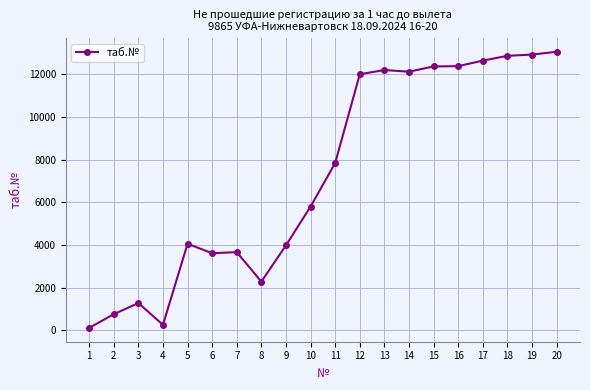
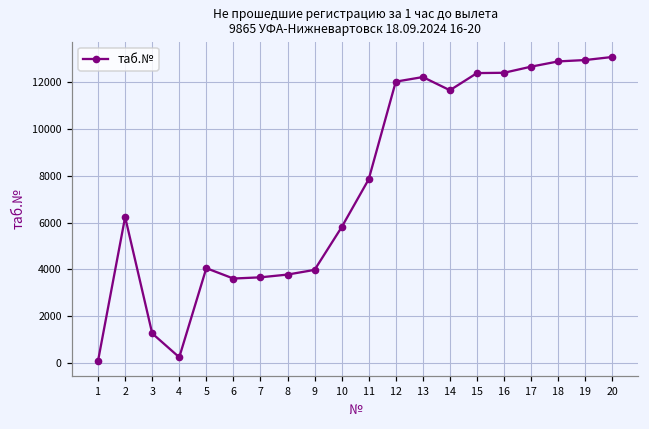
  {
    "1": 100,
-   "2": 800,
+   "2": 6200,
    "3": 1300,
    "4": 300,
    "5": 4100,
    "6": 3600,
    "7": 3700,
-   "8": 2300,
+   "8": 3800,
    "9": 4000,
    "10": 5800,
    "11": 7800,
    "12": 12000,
    "13": 12200,
-   "14": 12100,
+   "14": 11600,
    "15": 12400,
    "16": 12400,
    "17": 12600,
    "18": 12900,
    "19": 12900,
    "20": 13100
  }
